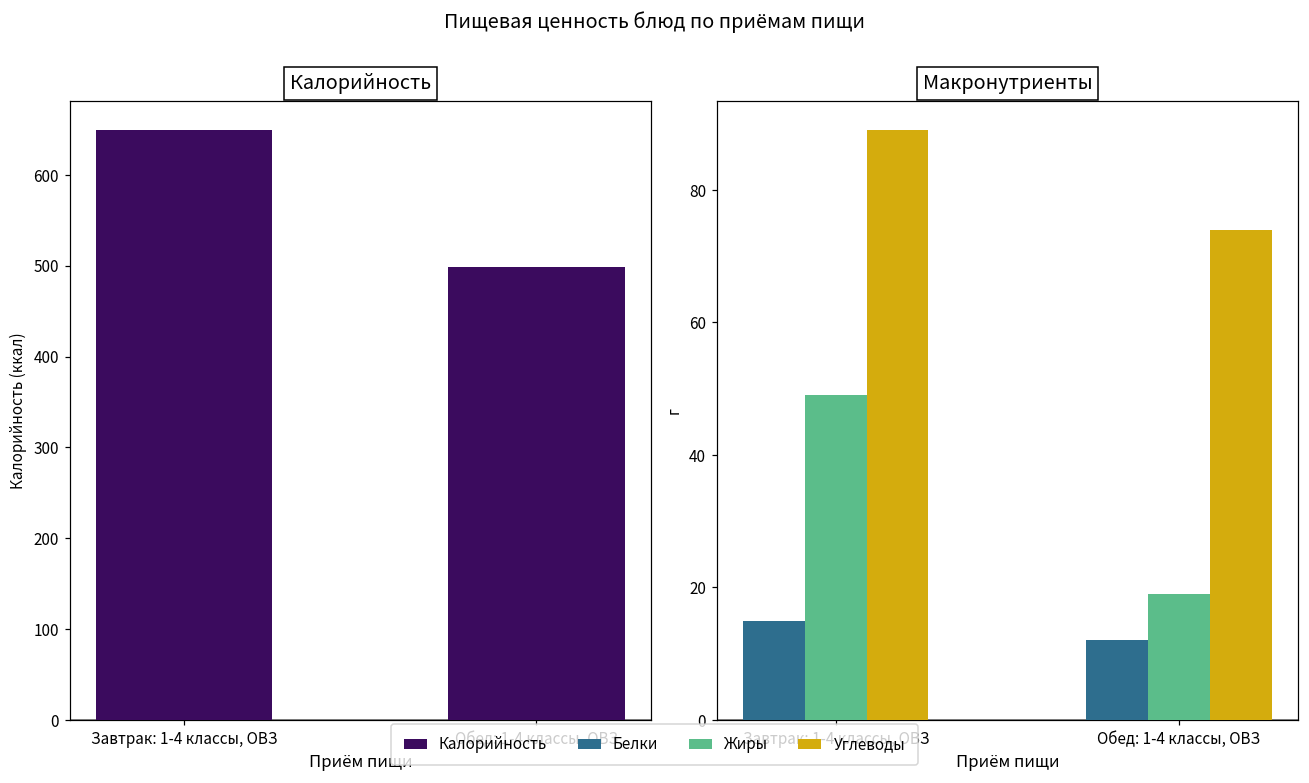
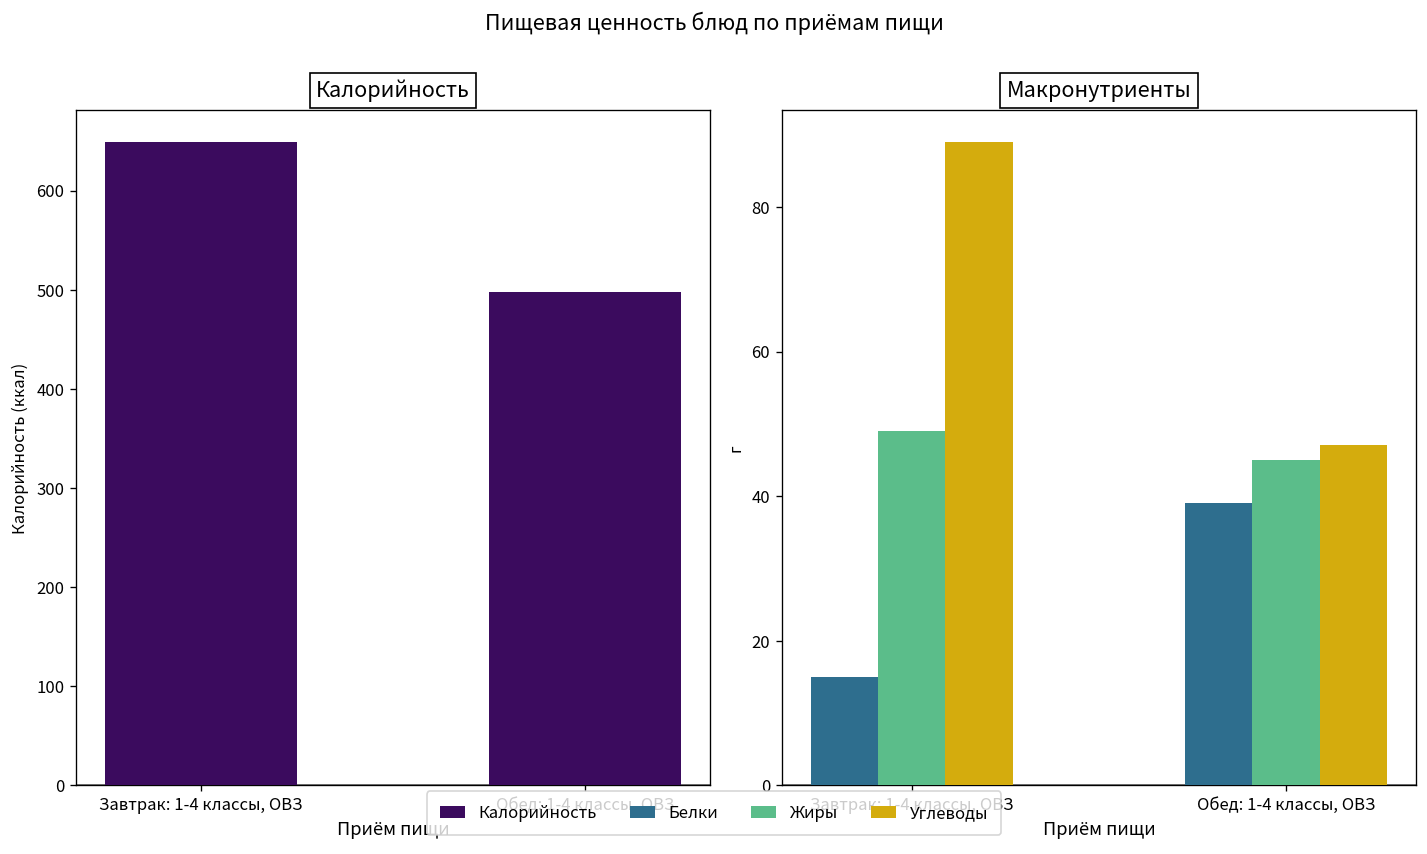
  {
    "Калорийность": {
      "Завтрак: 1-4 классы, ОВЗ": 650,
      "Обед: 1-4 классы, ОВЗ": 500
    },
    "Макронутриенты": {
      "Белки": {
        "Завтрак: 1-4 классы, ОВЗ": 15,
-       "Обед: 1-4 классы, ОВЗ": 12
+       "Обед: 1-4 классы, ОВЗ": 39
      },
      "Жиры": {
        "Завтрак: 1-4 классы, ОВЗ": 49,
-       "Обед: 1-4 классы, ОВЗ": 19
+       "Обед: 1-4 классы, ОВЗ": 45
      },
      "Углеводы": {
        "Завтрак: 1-4 классы, ОВЗ": 89,
-       "Обед: 1-4 классы, ОВЗ": 74
+       "Обед: 1-4 классы, ОВЗ": 47
      }
    }
  }
